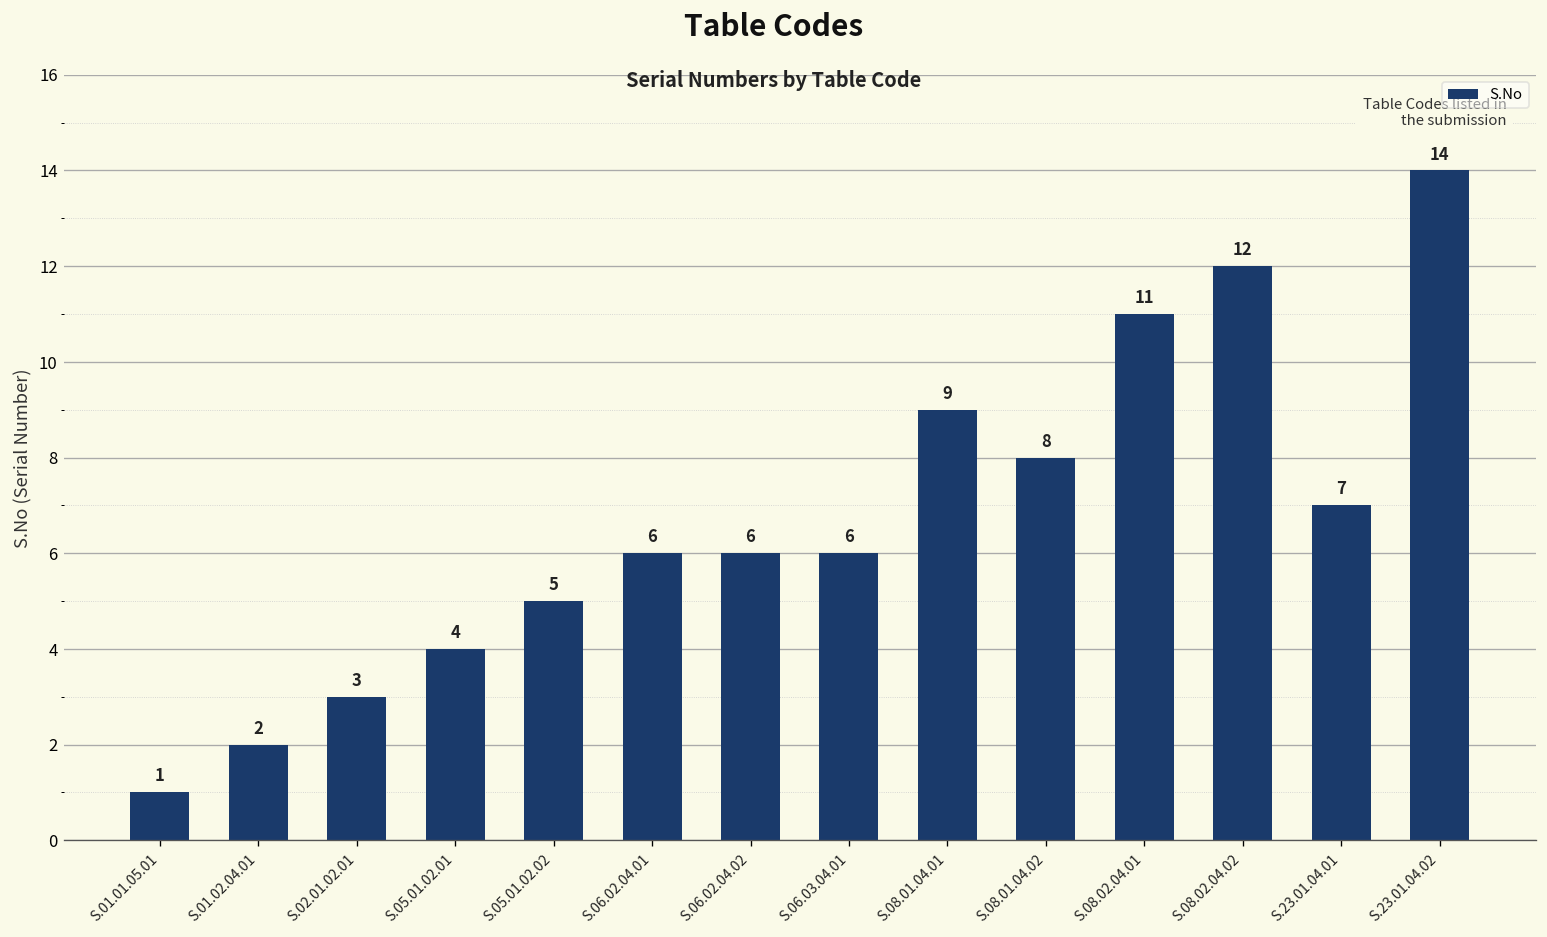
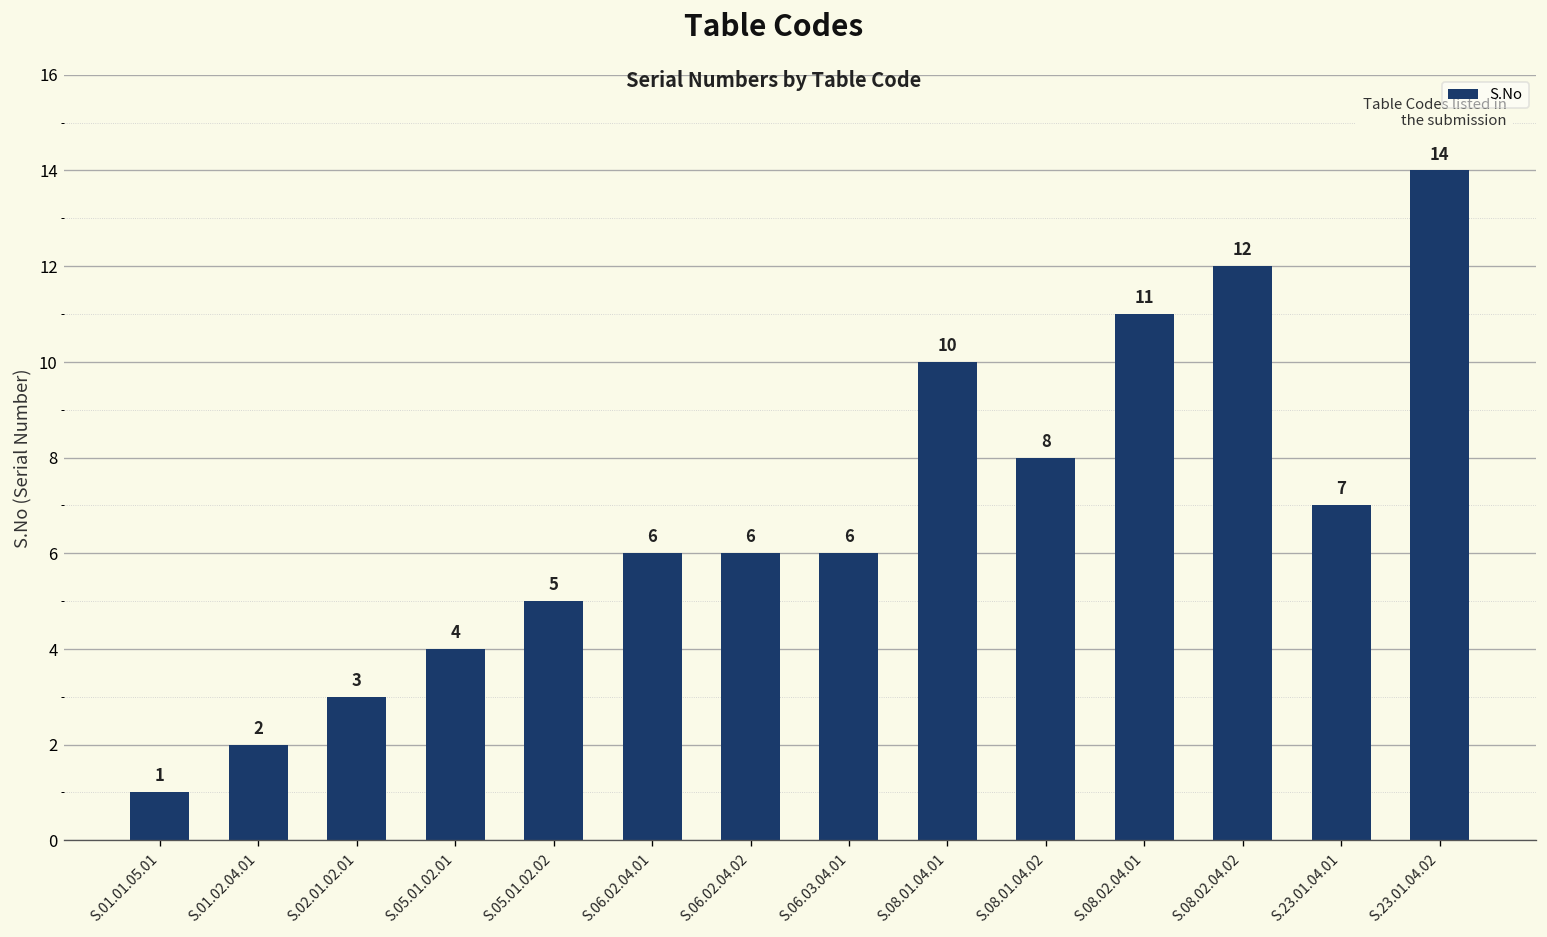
  {
    "S.01.01.05.01": 1,
    "S.01.02.04.01": 2,
    "S.02.01.02.01": 3,
    "S.05.01.02.01": 4,
    "S.05.01.02.02": 5,
    "S.06.02.04.01": 6,
    "S.06.02.04.02": 6,
    "S.06.03.04.01": 6,
-   "S.08.01.04.01": 9,
+   "S.08.01.04.01": 10,
    "S.08.01.04.02": 8,
    "S.08.02.04.01": 11,
    "S.08.02.04.02": 12,
    "S.23.01.04.01": 7,
    "S.23.01.04.02": 14
  }
